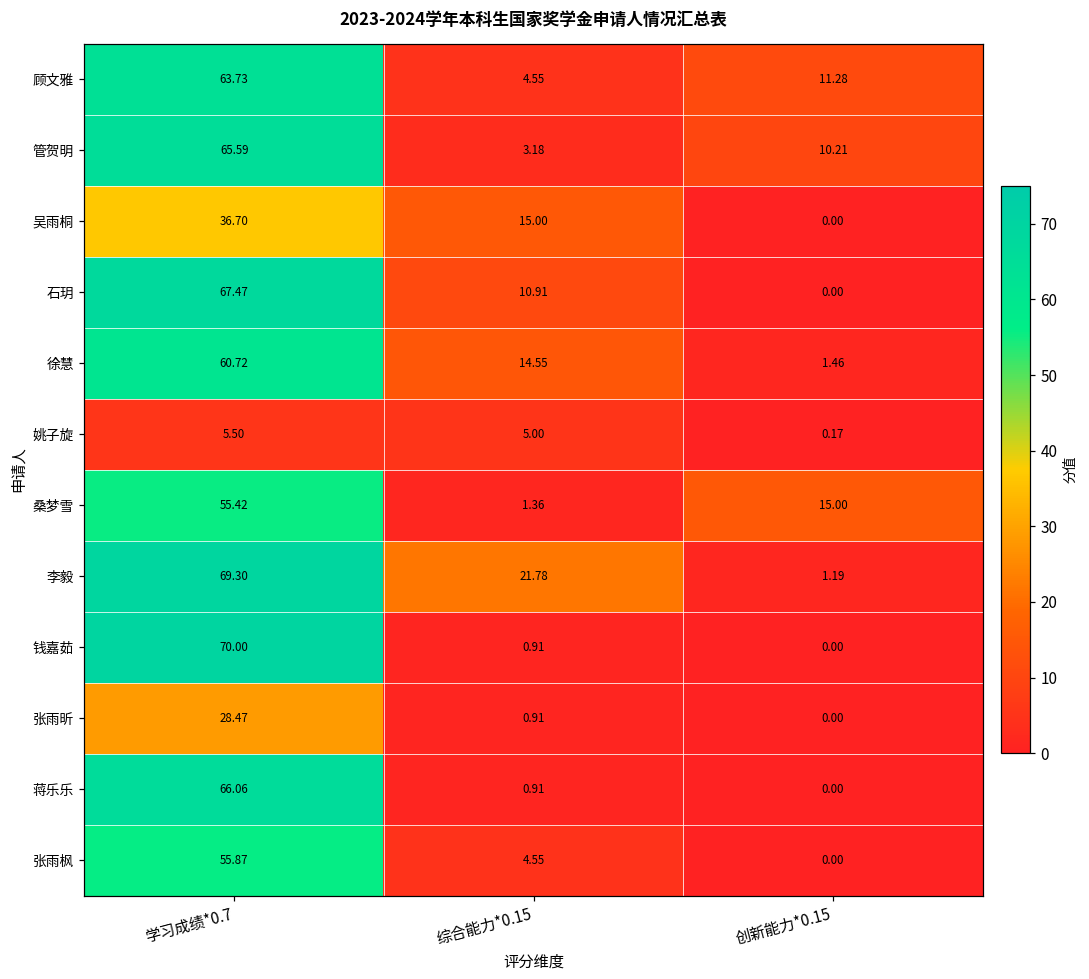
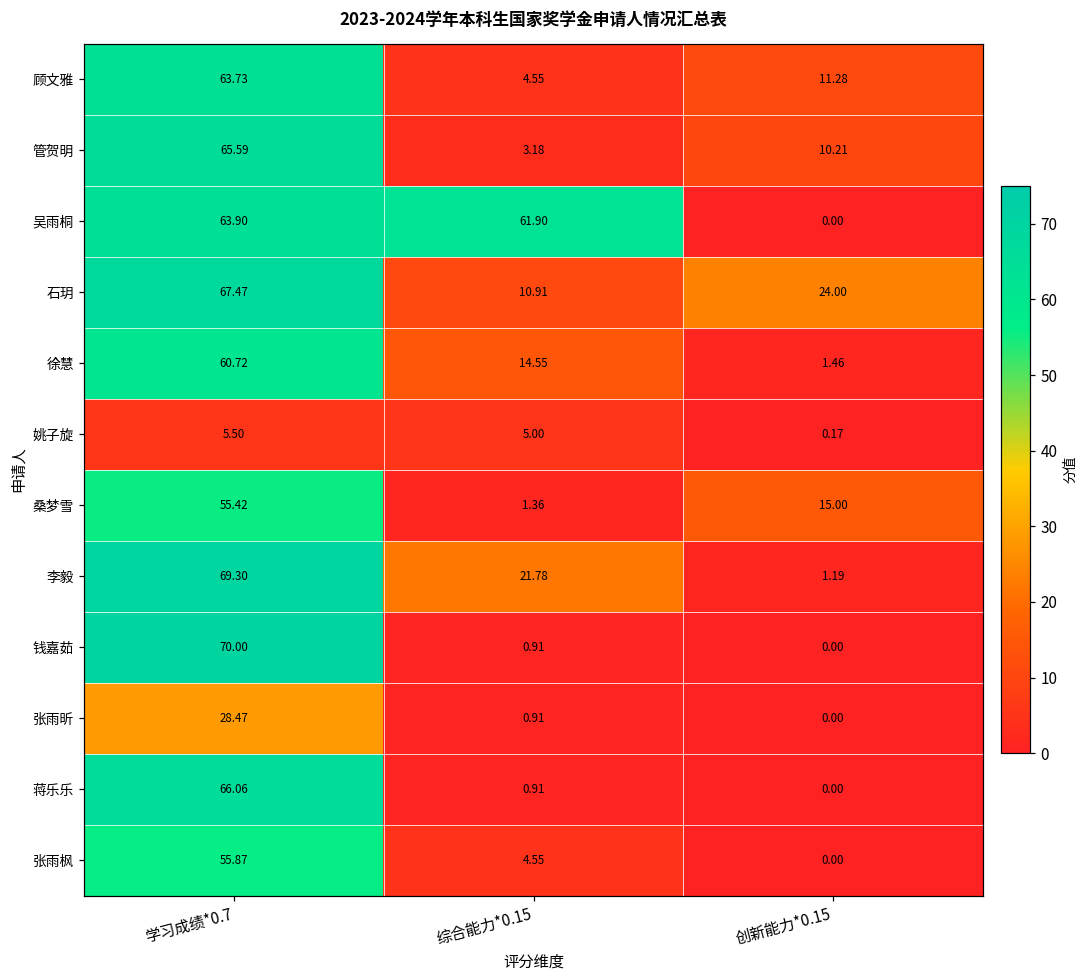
  {
    "顾文雅": {
      "学习成绩*0.7": 63.73,
      "综合能力*0.15": 4.55,
      "创新能力*0.15": 11.28
    },
    "管贺明": {
      "学习成绩*0.7": 65.59,
      "综合能力*0.15": 3.18,
      "创新能力*0.15": 10.21
    },
    "吴雨桐": {
-     "学习成绩*0.7": 36.70,
-     "综合能力*0.15": 15.00,
+     "学习成绩*0.7": 63.90,
+     "综合能力*0.15": 61.90,
      "创新能力*0.15": 0.00
    },
    "石玥": {
      "学习成绩*0.7": 67.47,
      "综合能力*0.15": 10.91,
-     "创新能力*0.15": 0.00
+     "创新能力*0.15": 24.00
    },
    "徐慧": {
      "学习成绩*0.7": 60.72,
      "综合能力*0.15": 14.55,
      "创新能力*0.15": 1.46
    },
    "姚子旋": {
      "学习成绩*0.7": 5.50,
      "综合能力*0.15": 5.00,
      "创新能力*0.15": 0.17
    },
    "桑梦雪": {
      "学习成绩*0.7": 55.42,
      "综合能力*0.15": 1.36,
      "创新能力*0.15": 15.00
    },
    "李毅": {
      "学习成绩*0.7": 69.30,
      "综合能力*0.15": 21.78,
      "创新能力*0.15": 1.19
    },
    "钱嘉茹": {
      "学习成绩*0.7": 70.00,
      "综合能力*0.15": 0.91,
      "创新能力*0.15": 0.00
    },
    "张雨昕": {
      "学习成绩*0.7": 28.47,
      "综合能力*0.15": 0.91,
      "创新能力*0.15": 0.00
    },
    "蒋乐乐": {
      "学习成绩*0.7": 66.06,
      "综合能力*0.15": 0.91,
      "创新能力*0.15": 0.00
    },
    "张雨枫": {
      "学习成绩*0.7": 55.87,
      "综合能力*0.15": 4.55,
      "创新能力*0.15": 0.00
    }
  }
